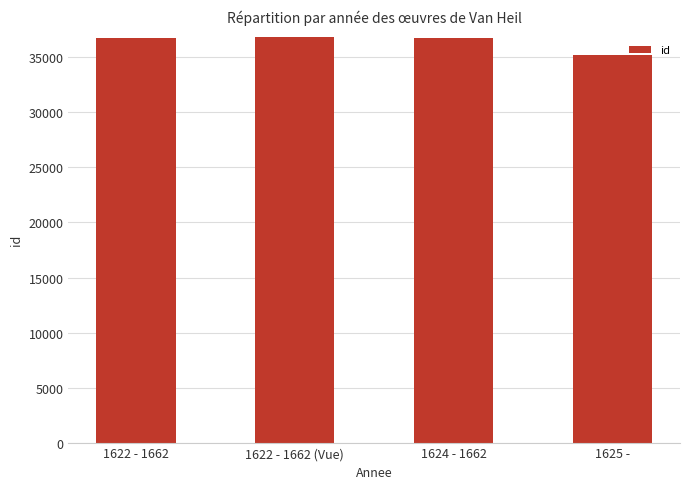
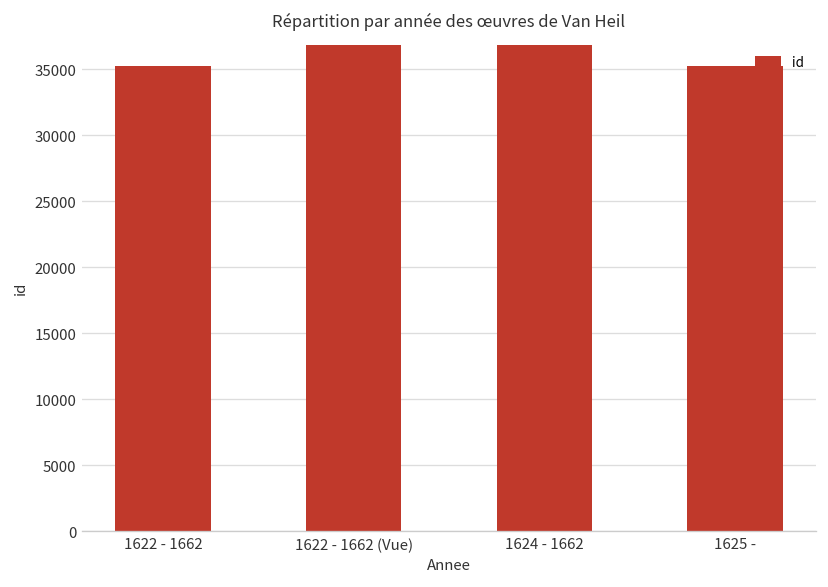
  {
-   "1622 - 1662": 36800,
+   "1622 - 1662": 35200,
    "1622 - 1662 (Vue)": 36800,
    "1624 - 1662": 36800,
    "1625 -": 35200
  }
